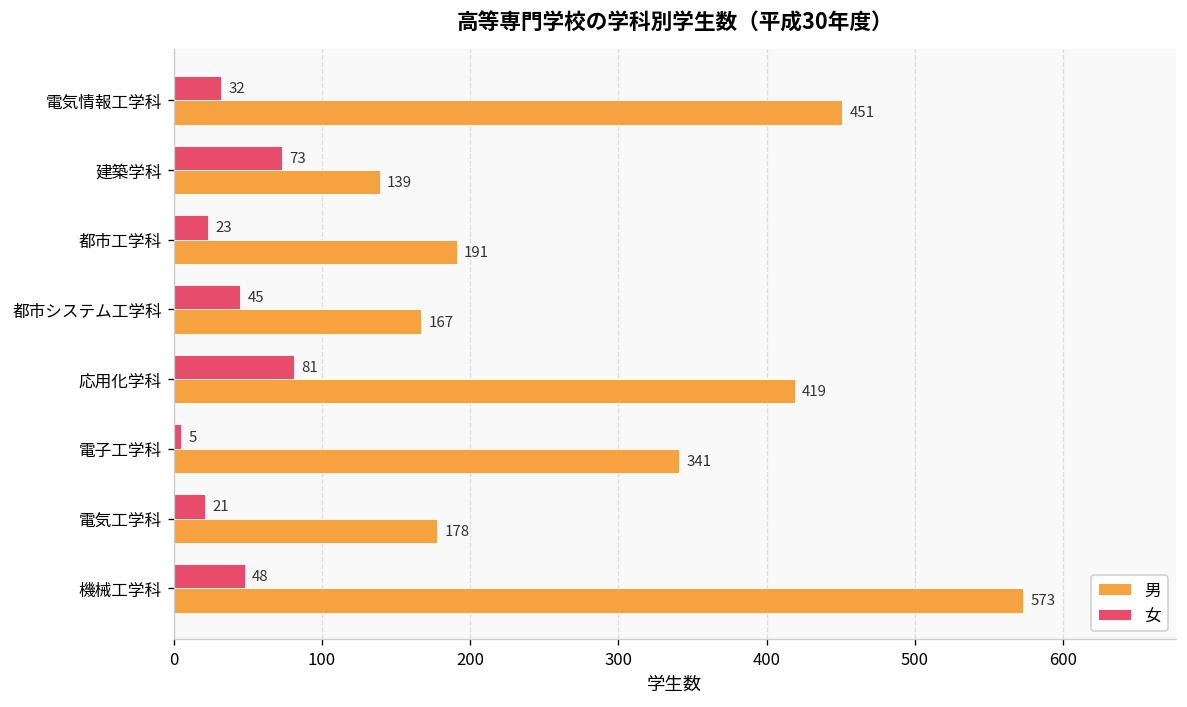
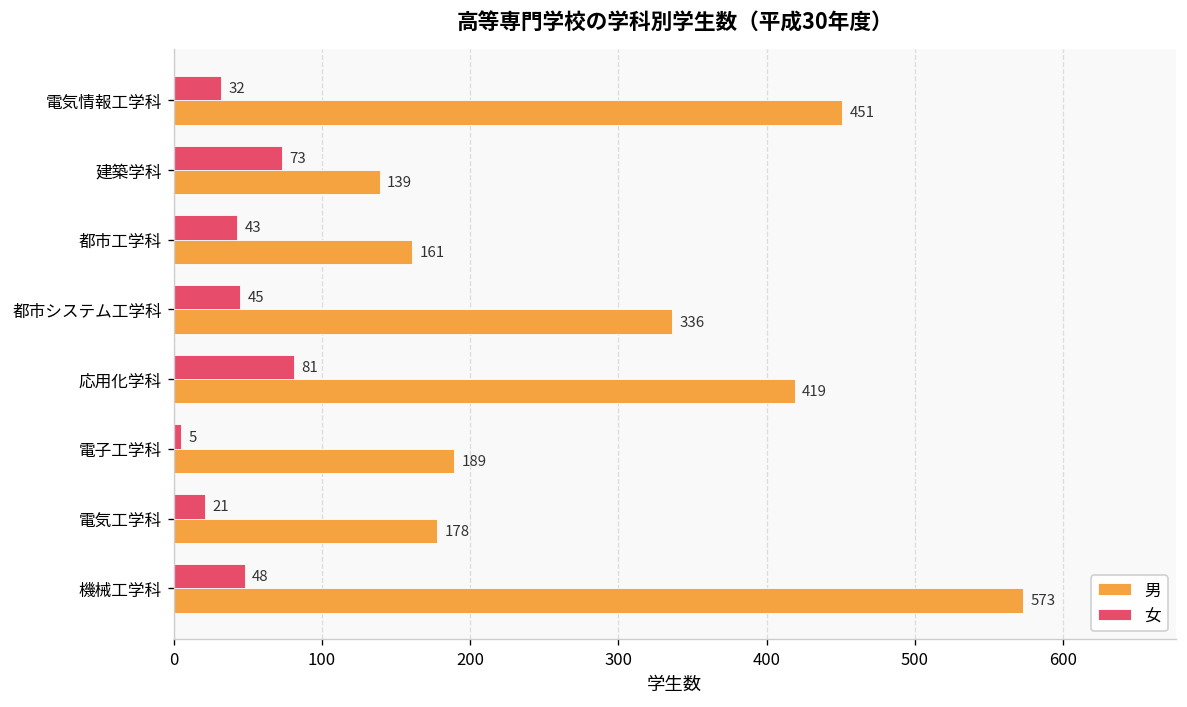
  {
    "男": {
      "電気情報工学科": 451,
      "建築学科": 139,
-     "都市工学科": 191,
-     "都市システム工学科": 167,
+     "都市工学科": 161,
+     "都市システム工学科": 336,
      "応用化学科": 419,
-     "電子工学科": 341,
+     "電子工学科": 189,
      "電気工学科": 178,
      "機械工学科": 573
    },
    "女": {
      "電気情報工学科": 32,
      "建築学科": 73,
-     "都市工学科": 23,
+     "都市工学科": 43,
      "都市システム工学科": 45,
      "応用化学科": 81,
      "電子工学科": 5,
      "電気工学科": 21,
      "機械工学科": 48
    }
  }
